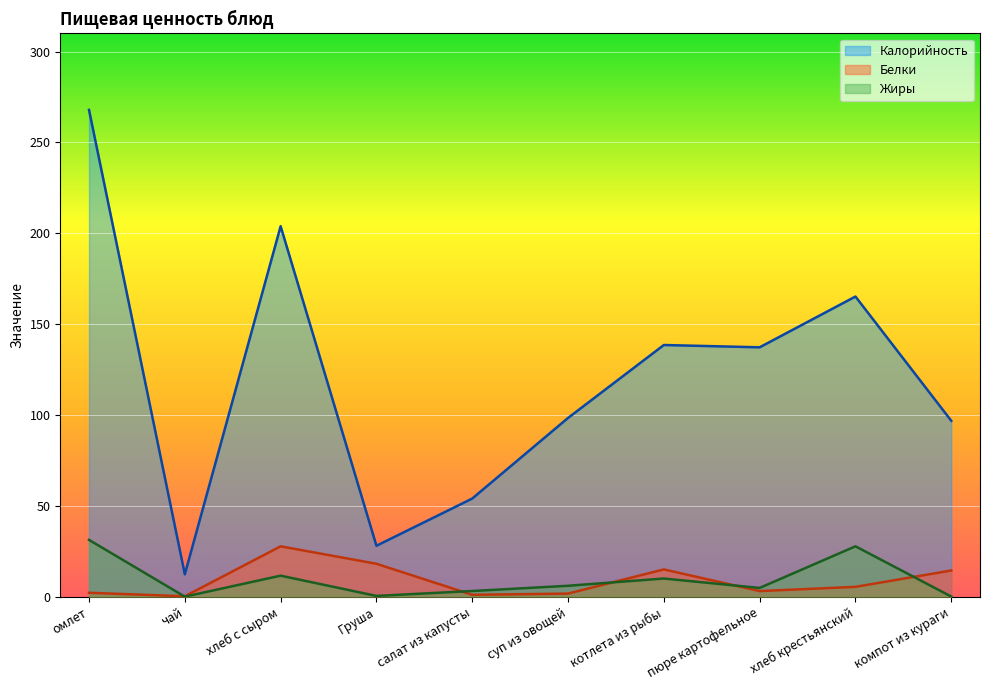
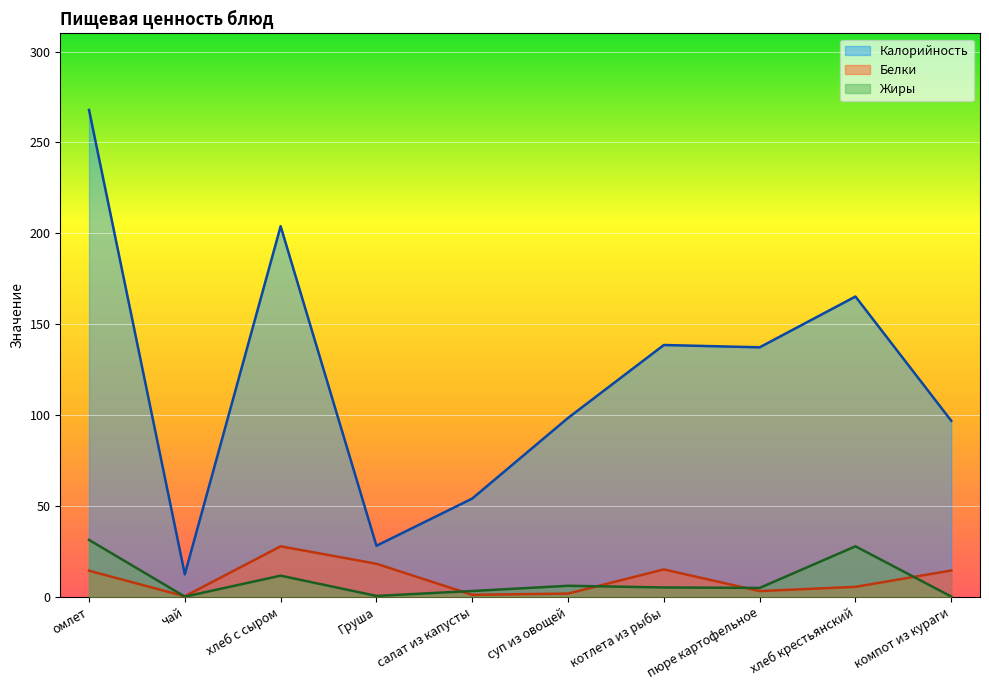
  {
    "Калорийность": {
      "омлет": 268,
      "чай": 12,
      "хлеб с сыром": 204,
      "Груша": 28,
      "салат из капусты": 54,
      "суп из овощей": 98,
      "котлета из рыбы": 139,
      "пюре картофельное": 137,
      "хлеб крестьянский": 165,
      "компот из кураги": 97
    },
    "Белки": {
-     "омлет": 2,
+     "омлет": 14,
      "хлеб с сыром": 28,
      "Груша": 18,
      "салат из капусты": 1,
      "суп из овощей": 2,
      "котлета из рыбы": 15,
      "пюре картофельное": 3,
      "хлеб крестьянский": 5,
      "компот из кураги": 14
    },
    "Жиры": {
      "омлет": 31,
      "хлеб с сыром": 12,
      "Груша": 0,
      "салат из капусты": 3,
      "суп из овощей": 6,
-     "котлета из рыбы": 10,
+     "котлета из рыбы": 5,
      "пюре картофельное": 5,
      "хлеб крестьянский": 28,
      "компот из кураги": 0
    }
  }
